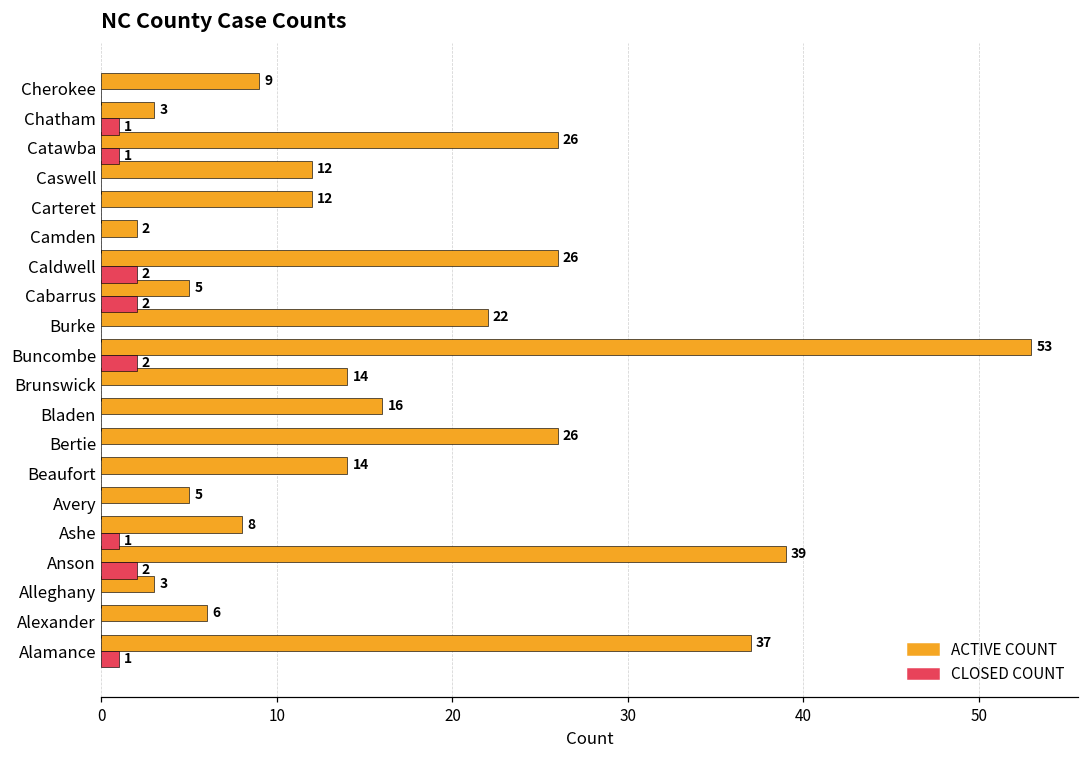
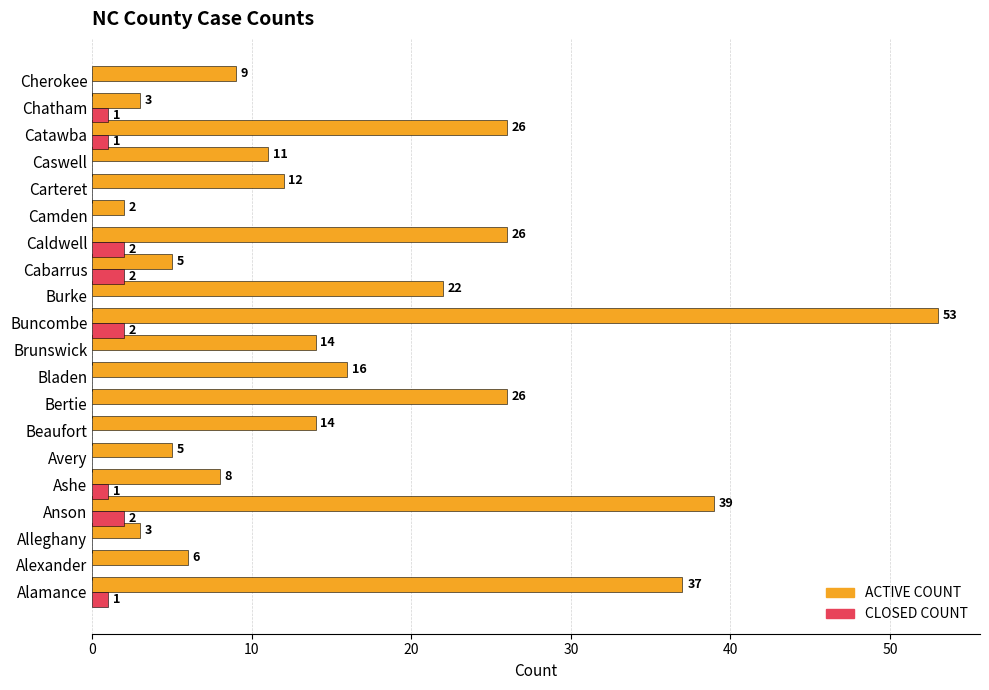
  {
    "ACTIVE COUNT": {
      "Cherokee": 9,
      "Chatham": 3,
      "Catawba": 26,
-     "Caswell": 12,
+     "Caswell": 11,
      "Carteret": 12,
      "Camden": 2,
      "Caldwell": 26,
      "Cabarrus": 5,
      "Burke": 22,
      "Buncombe": 53,
      "Brunswick": 14,
      "Bladen": 16,
      "Bertie": 26,
      "Beaufort": 14,
      "Avery": 5,
      "Ashe": 8,
      "Anson": 39,
      "Alleghany": 3,
      "Alexander": 6,
      "Alamance": 37
    },
    "CLOSED COUNT": {
      "Chatham": 1,
      "Catawba": 1,
      "Caldwell": 2,
      "Cabarrus": 2,
      "Buncombe": 2,
      "Ashe": 1,
      "Anson": 2,
      "Alamance": 1
    }
  }
